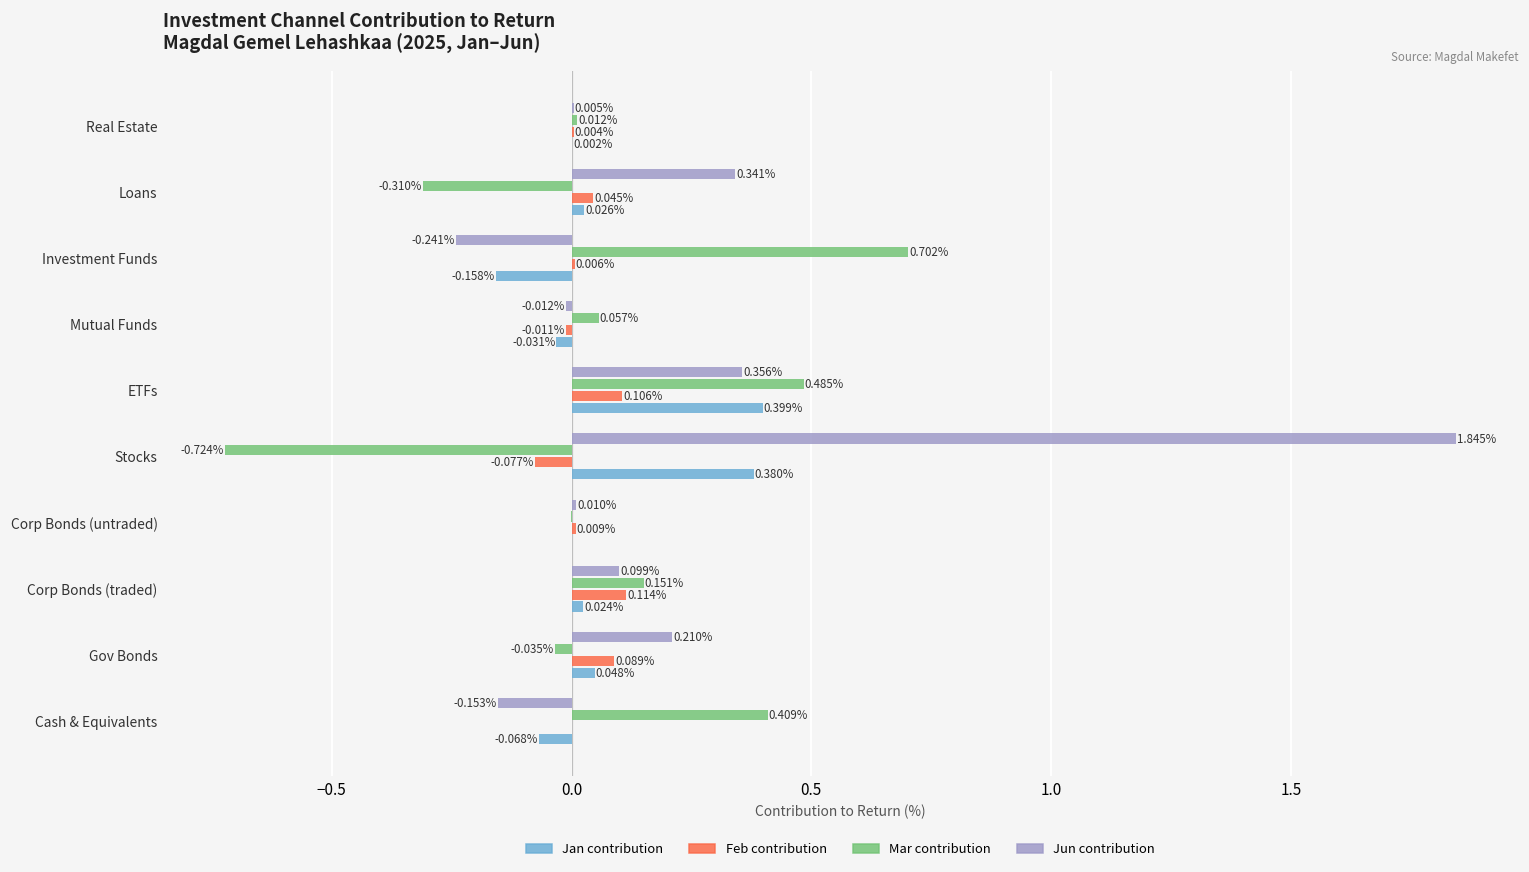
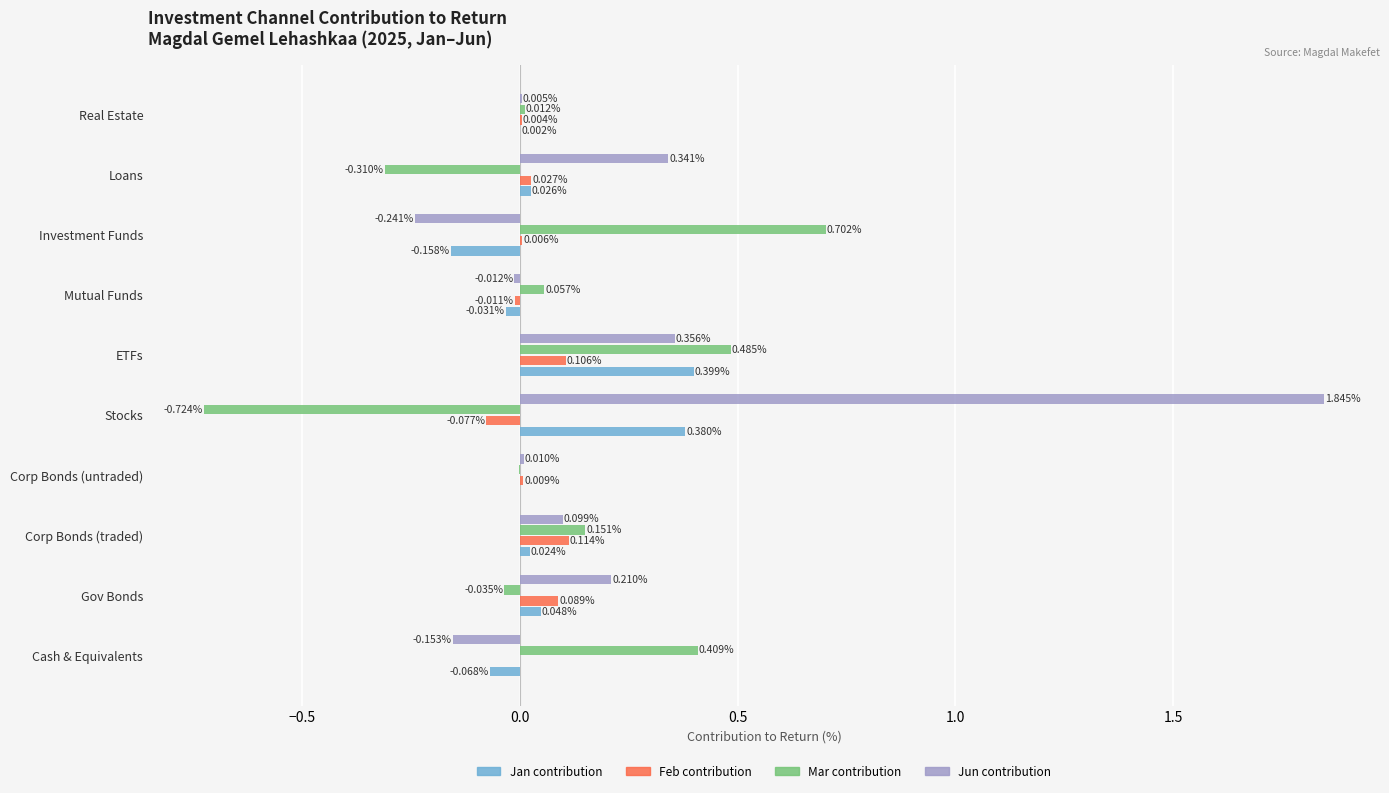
  {
    "Feb contribution": {
      "Real Estate": "0.004%",
-     "Loans": "0.045%",
+     "Loans": "0.027%",
      "Investment Funds": "0.006%",
      "Mutual Funds": "-0.011%",
      "ETFs": "0.106%",
      "Stocks": "-0.077%",
      "Corp Bonds (untraded)": "0.009%",
      "Corp Bonds (traded)": "0.114%",
      "Gov Bonds": "0.089%"
    },
    "Mar contribution": {
      "Real Estate": "0.012%",
      "Loans": "-0.310%",
      "Investment Funds": "0.702%",
      "Mutual Funds": "0.057%",
      "ETFs": "0.485%",
      "Stocks": "-0.724%",
      "Corp Bonds (traded)": "0.151%",
      "Gov Bonds": "-0.035%",
      "Cash & Equivalents": "0.409%"
    }
  }
